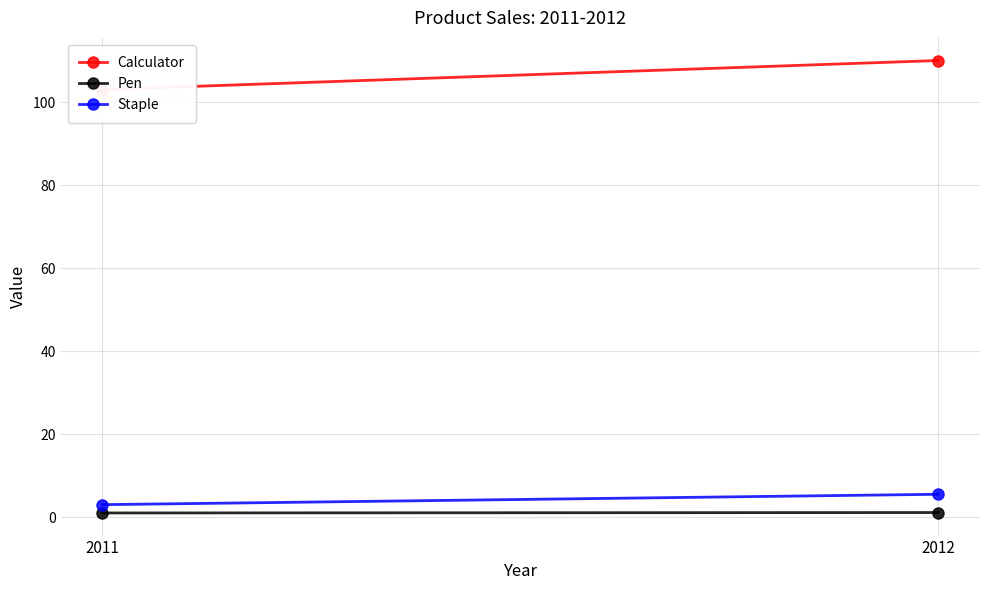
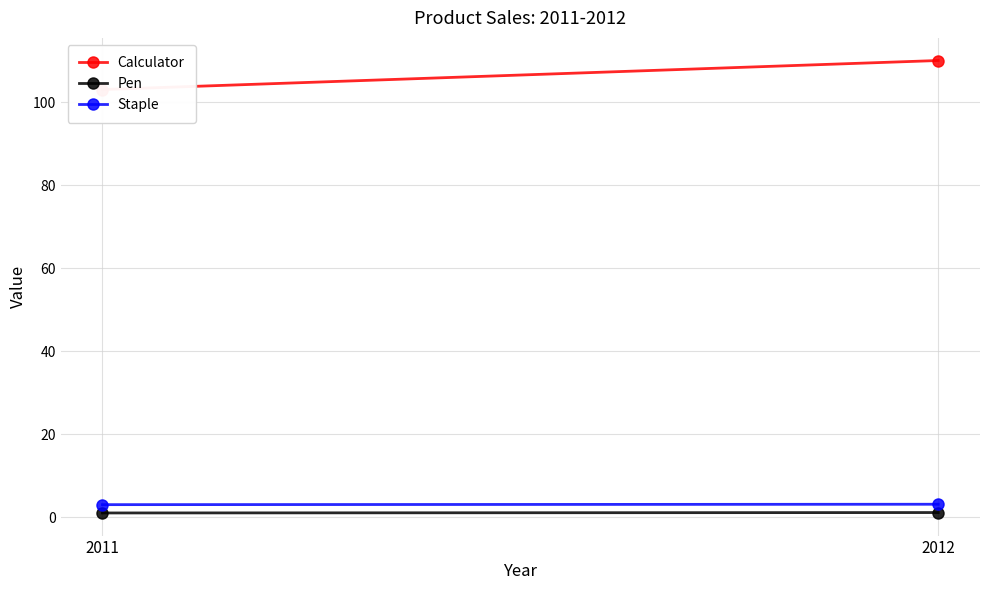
  {
    "Calculator": {
      "2012": 110
    },
    "Pen": {
      "2011": 1,
      "2012": 1
    },
    "Staple": {
      "2011": 3,
-     "2012": 6
+     "2012": 3
    }
  }
